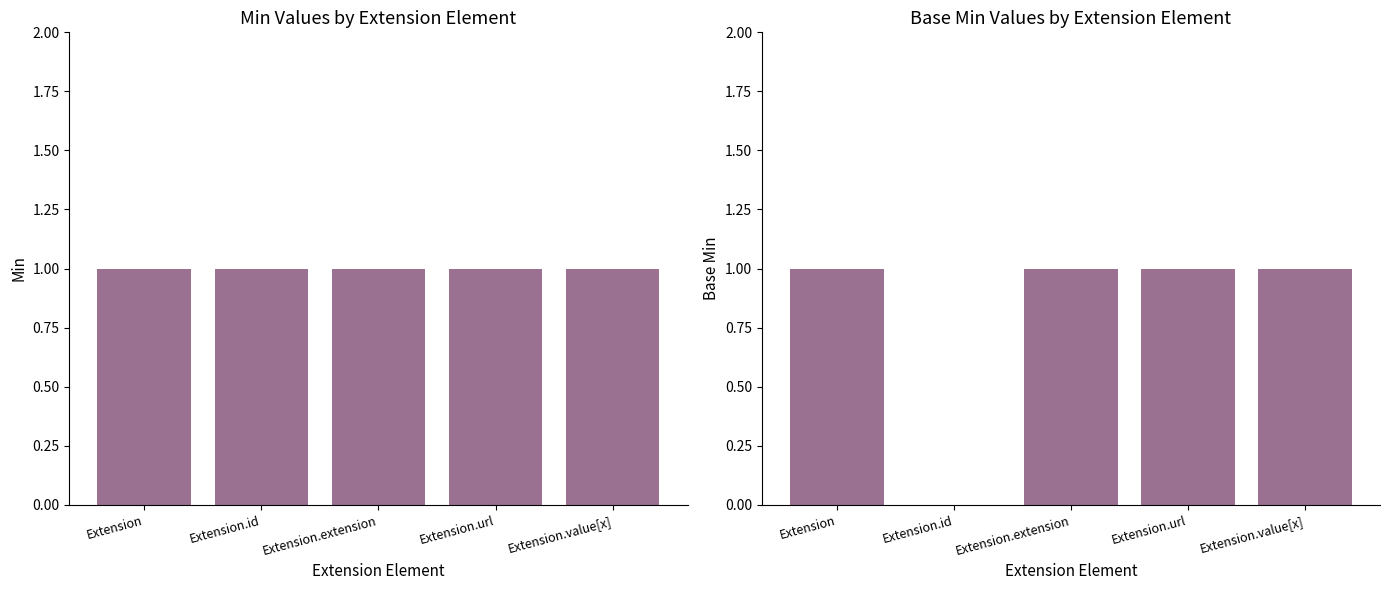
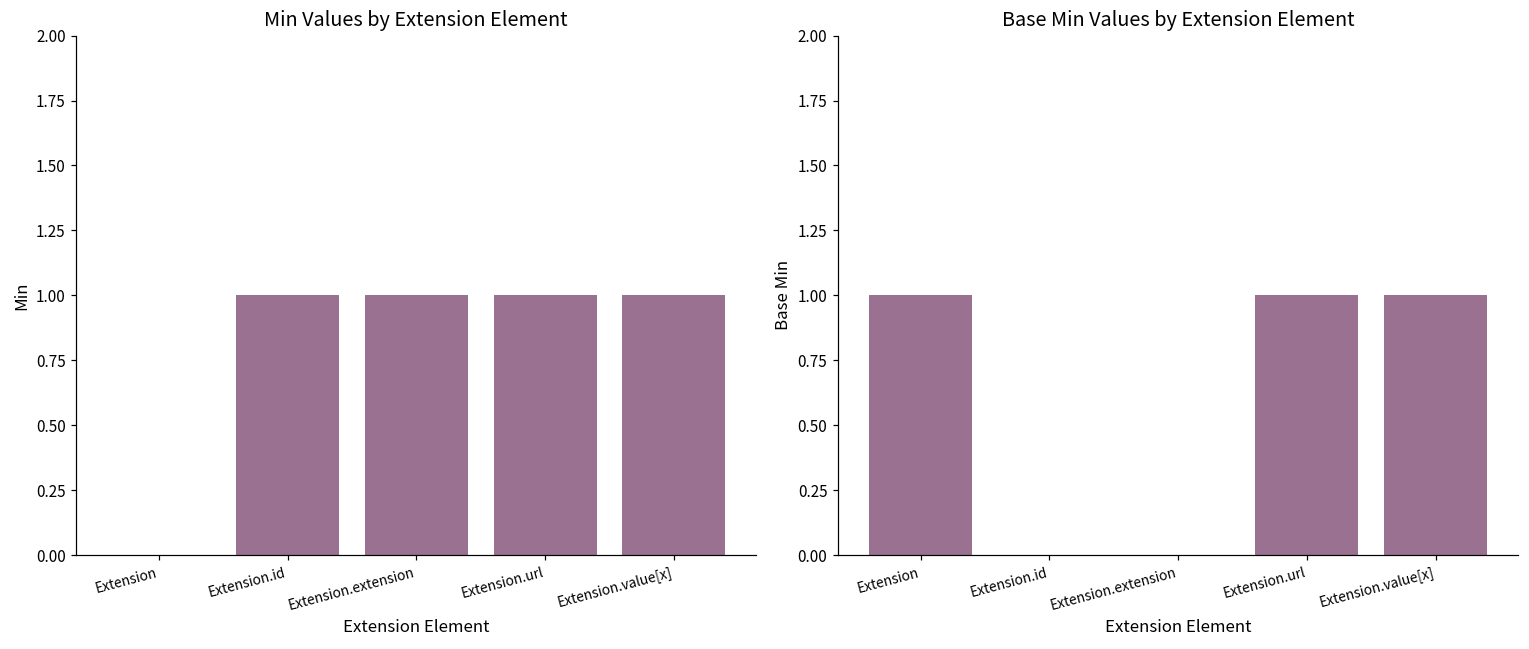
  {
    "Min Values by Extension Element": {
-     "Extension": 1,
+     "Extension": 0,
      "Extension.id": 1,
      "Extension.extension": 1,
      "Extension.url": 1,
      "Extension.value[x]": 1
    },
    "Base Min Values by Extension Element": {
      "Extension": 1,
      "Extension.id": 0,
-     "Extension.extension": 1,
+     "Extension.extension": 0,
      "Extension.url": 1,
      "Extension.value[x]": 1
    }
  }
